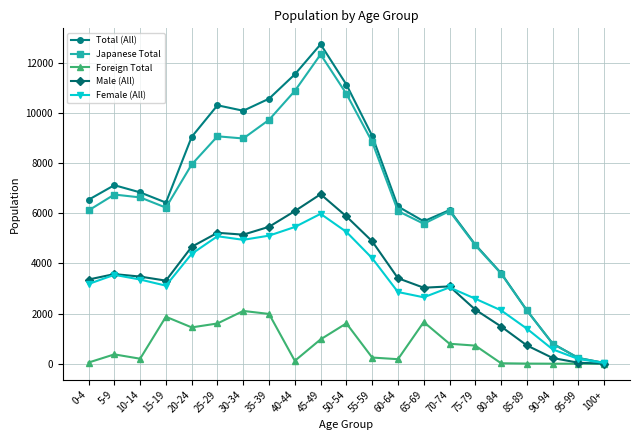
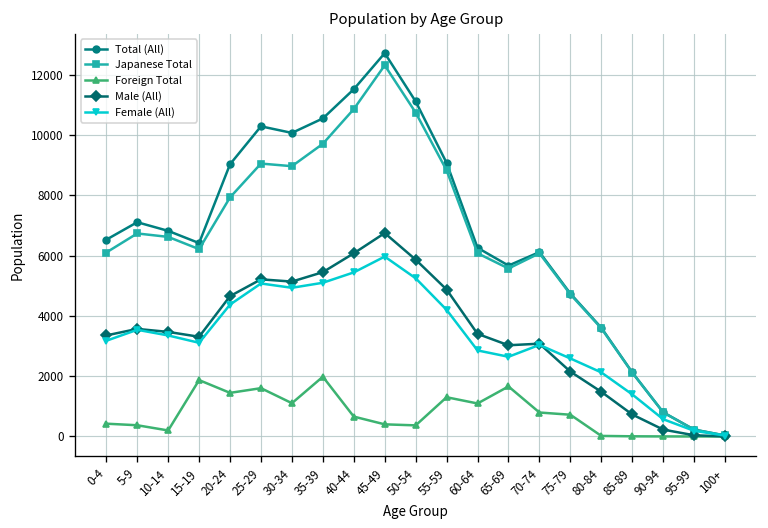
  {
    "Foreign Total": {
-     "0-4": 0,
+     "0-4": 400,
      "5-9": 400,
      "10-14": 200,
      "15-19": 1900,
      "20-24": 1400,
      "25-29": 1600,
-     "30-34": 2100,
+     "30-34": 1100,
      "35-39": 2000,
-     "40-44": 100,
-     "45-49": 1000,
-     "50-54": 1600,
-     "55-59": 200,
-     "60-64": 200,
+     "40-44": 700,
+     "45-49": 400,
+     "50-54": 400,
+     "55-59": 1300,
+     "60-64": 1100,
      "65-69": 1700,
      "70-74": 800,
      "75-79": 700,
      "80-84": 0,
      "85-89": 0,
      "90-94": 0
    }
  }
